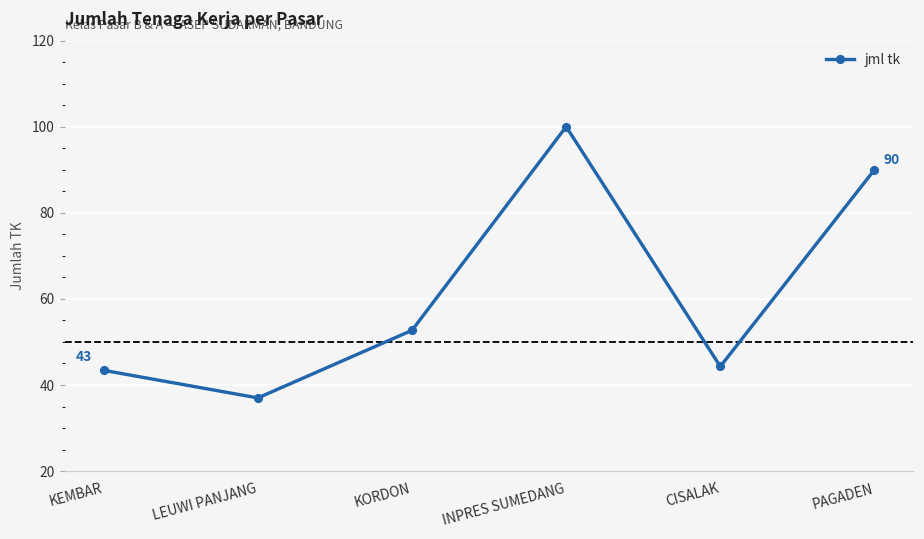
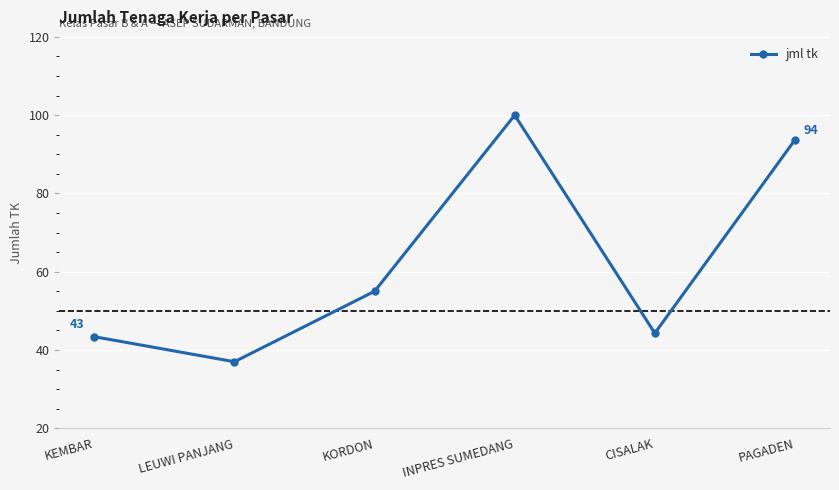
  {
    "KEMBAR": 43,
-   "KORDON": 53,
-   "PAGADEN": 90
+   "KORDON": 55,
+   "PAGADEN": 94
  }
